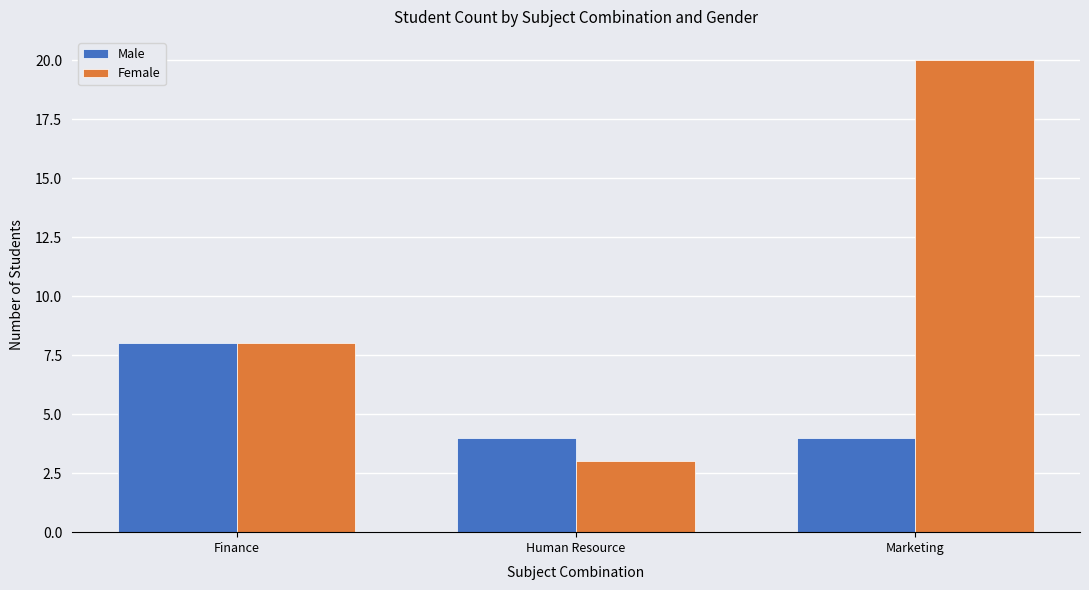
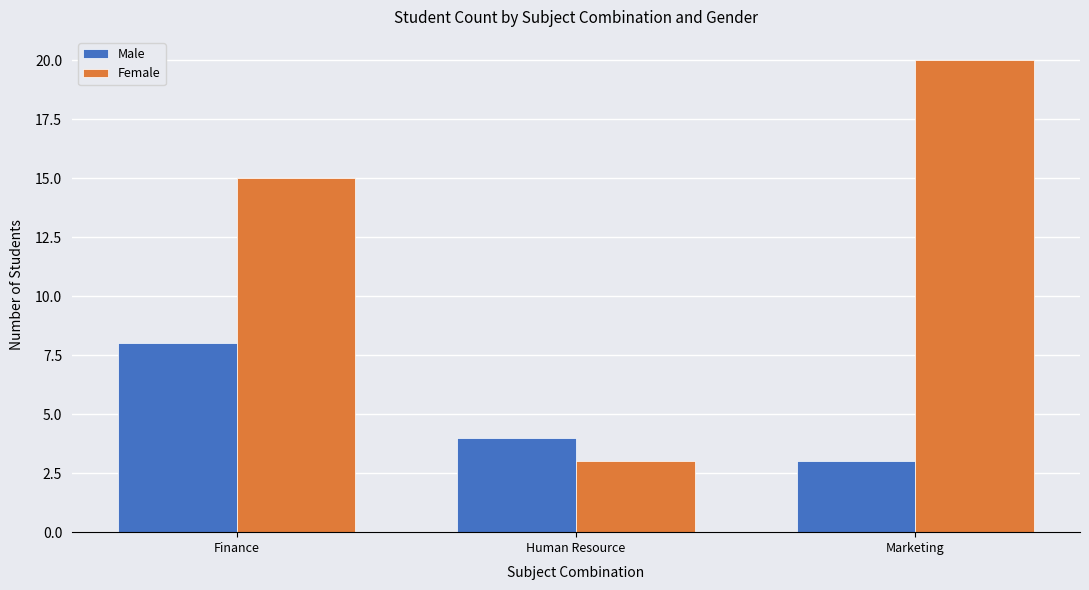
  {
    "Male": {
      "Finance": 8,
      "Human Resource": 4,
-     "Marketing": 4
+     "Marketing": 3
    },
    "Female": {
-     "Finance": 8,
+     "Finance": 15,
      "Human Resource": 3,
      "Marketing": 20
    }
  }
